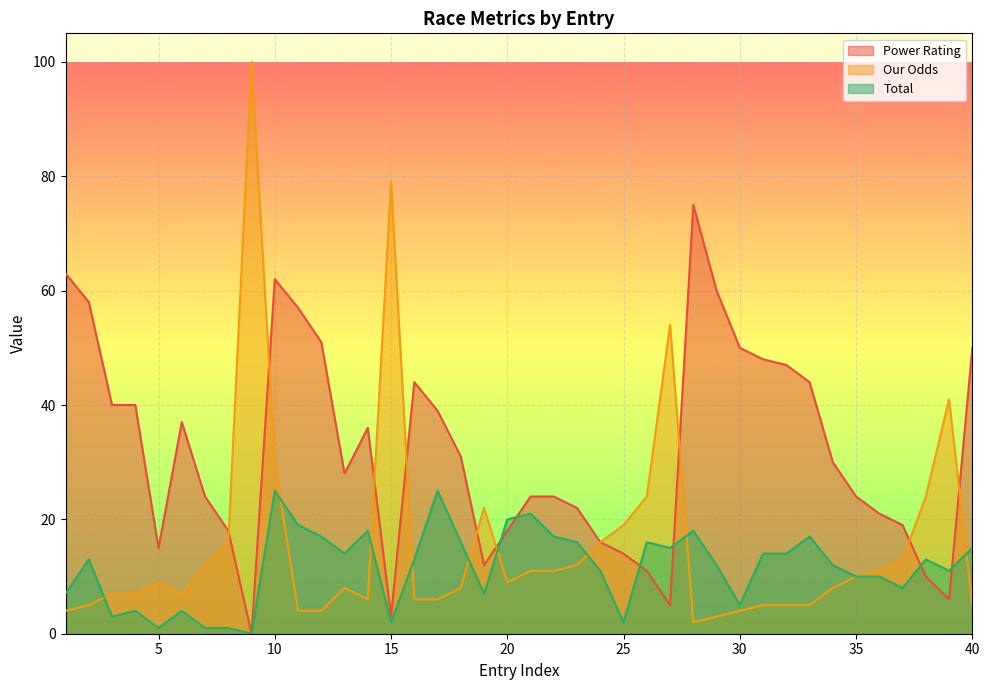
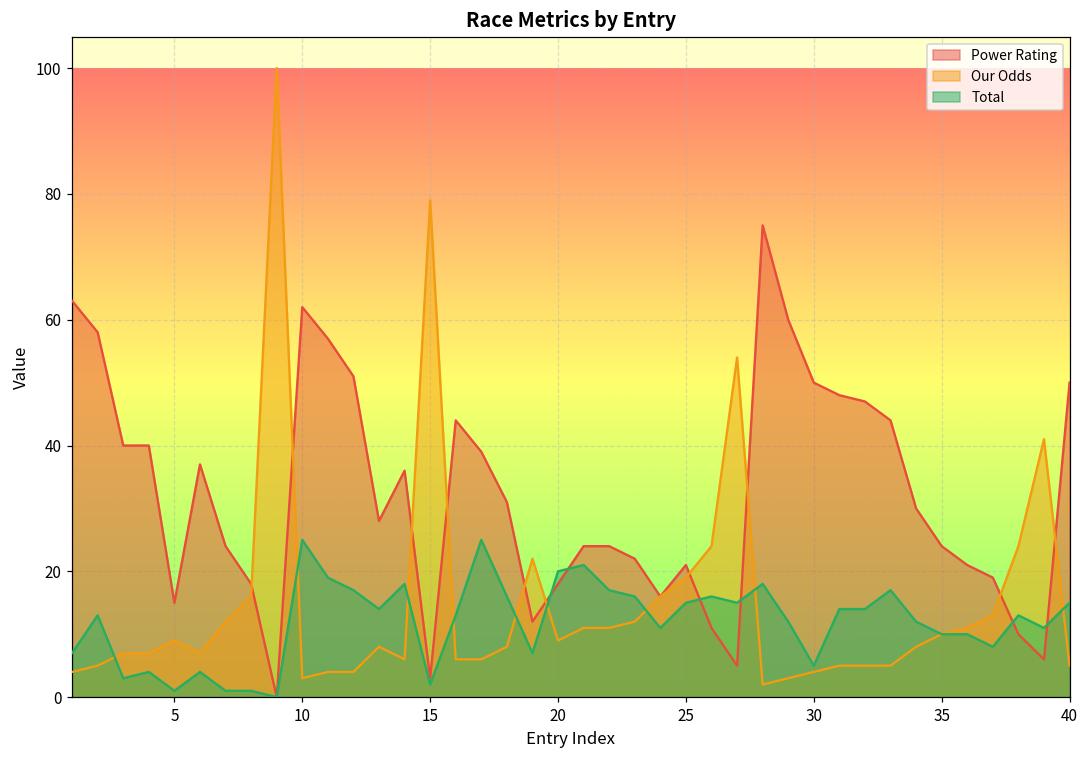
  {
    "Power Rating": {
      "5": 15,
      "10": 62,
      "15": 3,
      "20": 18,
-     "25": 14,
+     "25": 21,
      "30": 50,
      "35": 24,
      "40": 50
    },
    "Our Odds": {
      "5": 9,
-     "10": 30,
+     "10": 3,
      "15": 79,
      "20": 9,
      "25": 19,
      "30": 4,
      "40": 5
    },
    "Total": {
      "5": 1,
      "10": 25,
      "15": 2,
      "20": 20,
-     "25": 2,
+     "25": 15,
      "30": 5,
      "40": 15
    }
  }
